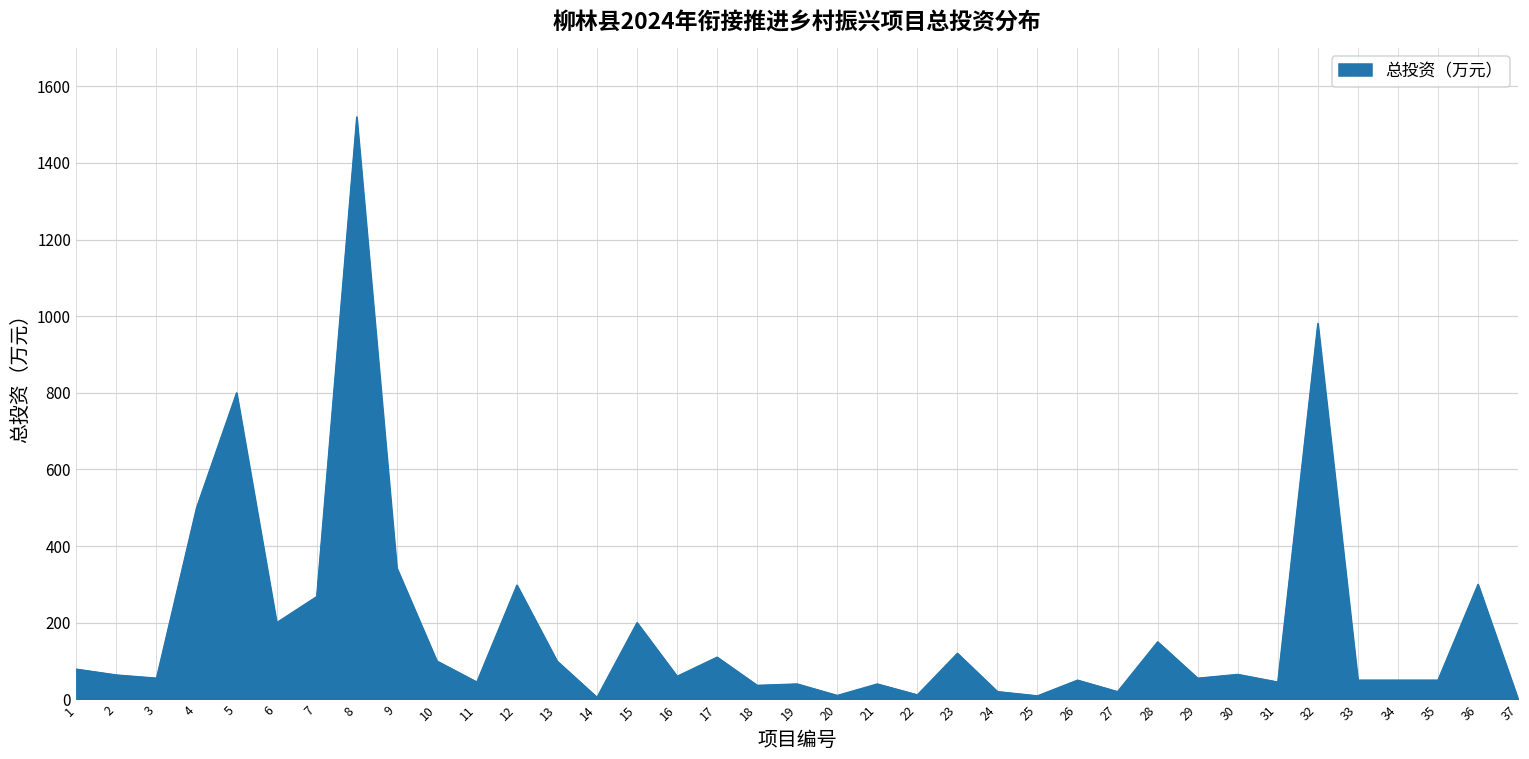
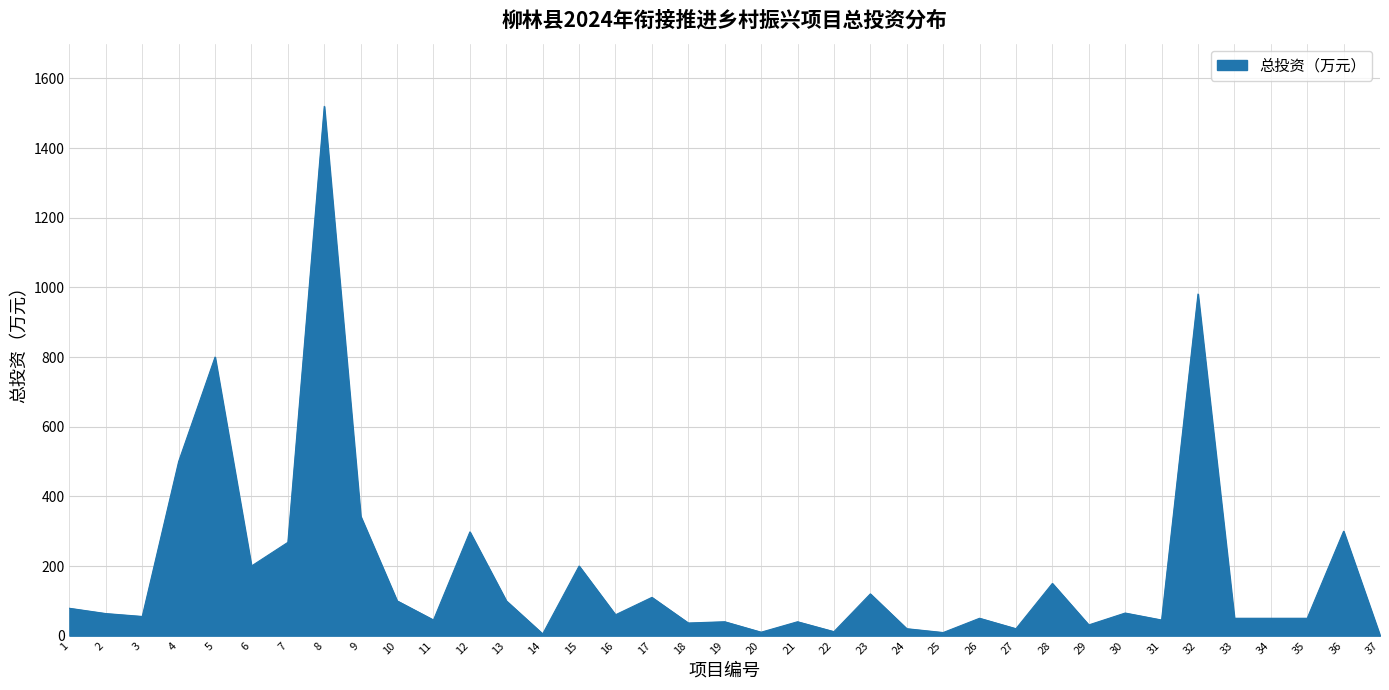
  {
    "1": 80,
    "2": 60,
    "3": 60,
    "4": 500,
    "5": 800,
    "6": 200,
    "7": 270,
    "8": 1520,
    "9": 340,
    "10": 100,
    "11": 50,
    "12": 300,
    "13": 100,
    "14": 10,
    "15": 200,
    "16": 60,
    "17": 110,
    "18": 40,
    "19": 40,
    "20": 10,
    "21": 40,
    "22": 10,
    "23": 120,
    "24": 20,
    "25": 10,
    "26": 50,
    "27": 20,
    "28": 150,
-   "29": 60,
+   "29": 30,
    "30": 70,
    "31": 50,
    "32": 980,
    "33": 50,
    "34": 50,
    "35": 50,
    "36": 300,
    "37": 0
  }
